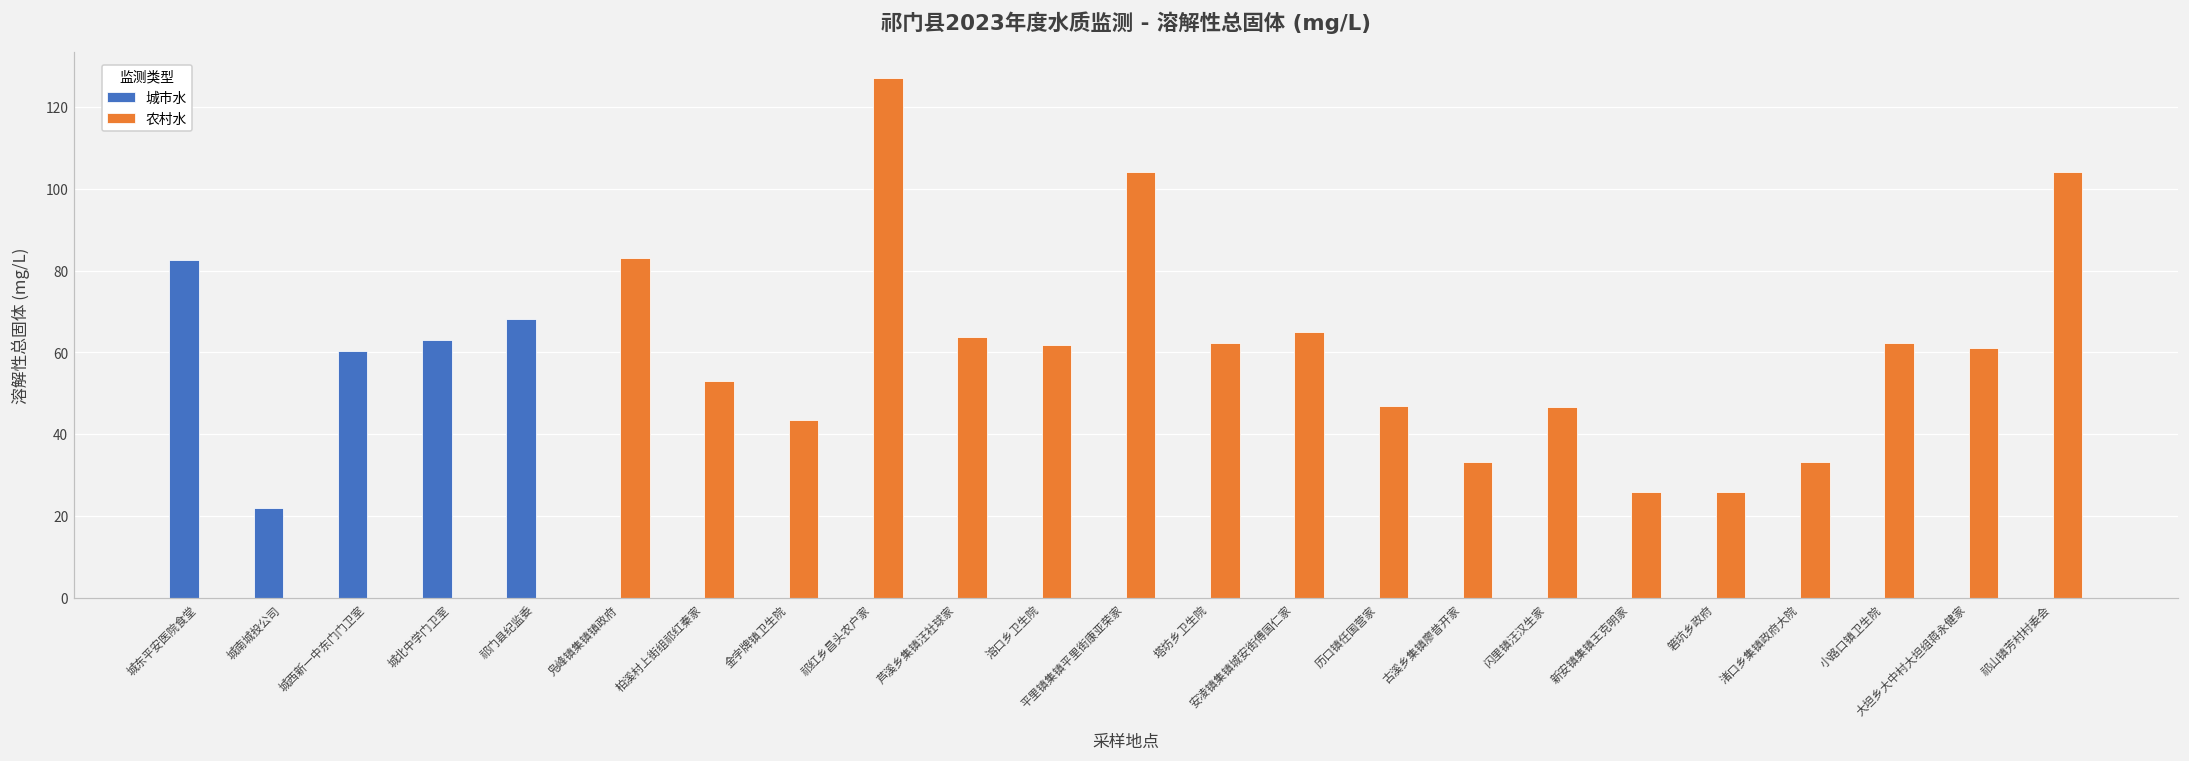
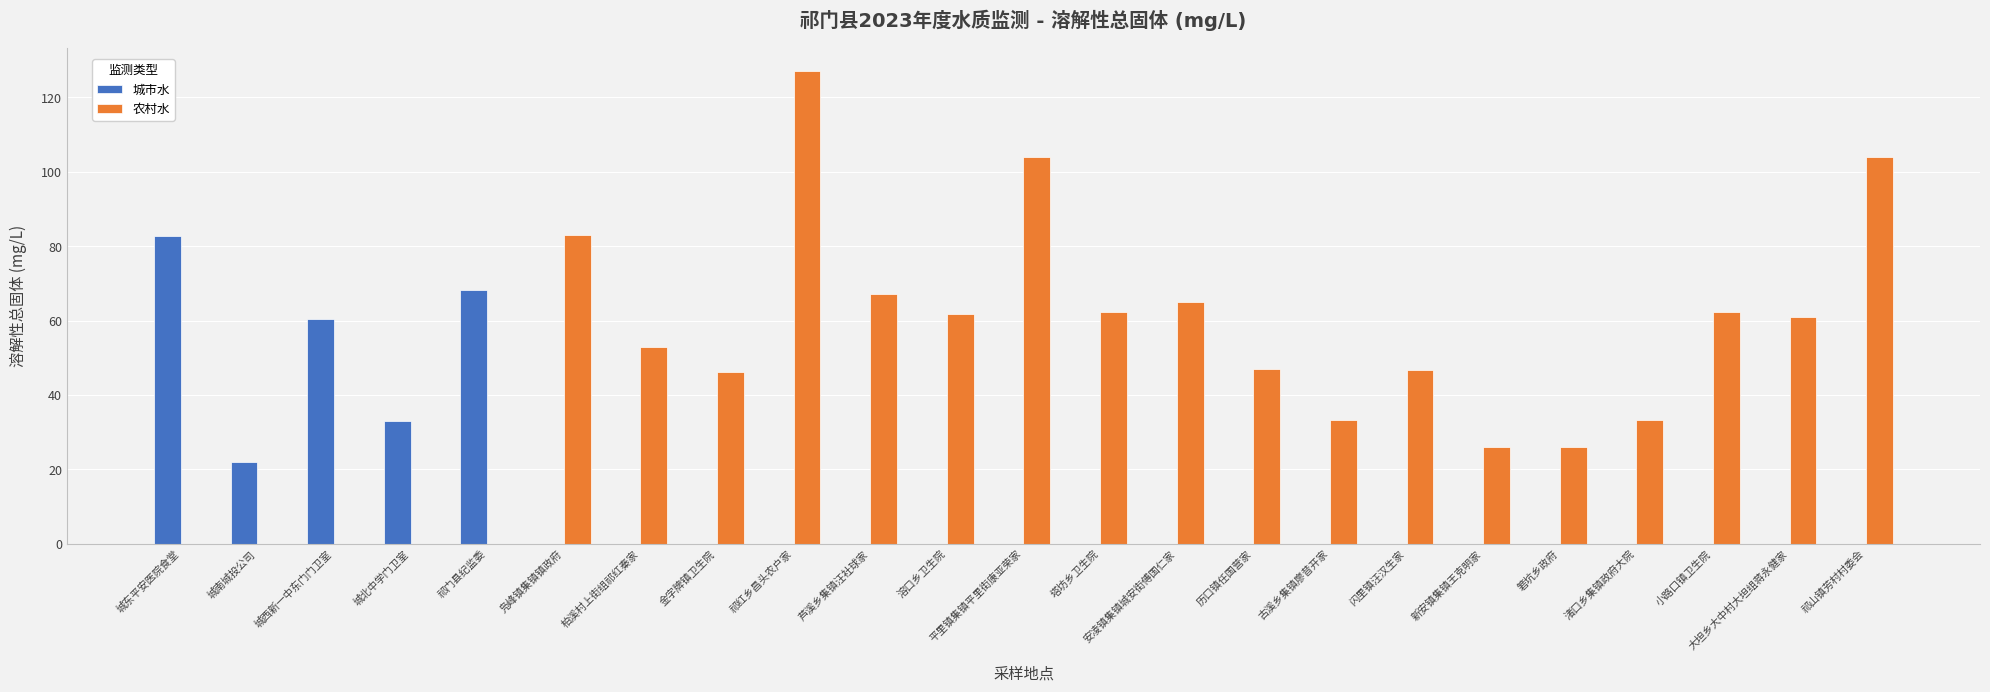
  {
    "城市水": {
      "城东平安医院食堂": 83,
      "城南城投公司": 22,
      "城西新一中东门门卫室": 60,
-     "城北中学门卫室": 63,
+     "城北中学门卫室": 33,
      "祁门县纪监委": 68,
      "凫峰镇集镇镇政府": 0,
      "柏溪村上街组祁红秦家": 0,
      "金字牌镇卫生院": 0,
      "祁红乡昌头农户家": 0,
      "芦溪乡集镇汪社球家": 0,
      "溶口乡卫生院": 0,
      "平里镇集镇平里街康亚荣家": 0,
      "塔坊乡卫生院": 0,
      "安凌镇集镇城安街傅国仁家": 0,
      "历口镇任国营家": 0,
      "古溪乡集镇廖昔开家": 0,
      "闪里镇汪汉生家": 0,
      "新安镇集镇王克明家": 0,
      "箬坑乡政府": 0,
      "渚口乡集镇政府大院": 0,
      "小路口镇卫生院": 0,
      "大坦乡大中村大坦组蒋永健家": 0,
      "祁山镇芳村村委会": 0
    },
    "农村水": {
      "城东平安医院食堂": 0,
      "城南城投公司": 0,
      "城西新一中东门门卫室": 0,
      "城北中学门卫室": 0,
      "祁门县纪监委": 0,
      "凫峰镇集镇镇政府": 83,
      "柏溪村上街组祁红秦家": 53,
-     "金字牌镇卫生院": 43,
+     "金字牌镇卫生院": 46,
      "祁红乡昌头农户家": 127,
-     "芦溪乡集镇汪社球家": 64,
+     "芦溪乡集镇汪社球家": 67,
      "溶口乡卫生院": 62,
      "平里镇集镇平里街康亚荣家": 104,
      "塔坊乡卫生院": 62,
      "安凌镇集镇城安街傅国仁家": 65,
      "历口镇任国营家": 47,
      "古溪乡集镇廖昔开家": 33,
      "闪里镇汪汉生家": 47,
      "新安镇集镇王克明家": 26,
      "箬坑乡政府": 26,
      "渚口乡集镇政府大院": 33,
      "小路口镇卫生院": 62,
      "大坦乡大中村大坦组蒋永健家": 61,
      "祁山镇芳村村委会": 104
    }
  }
